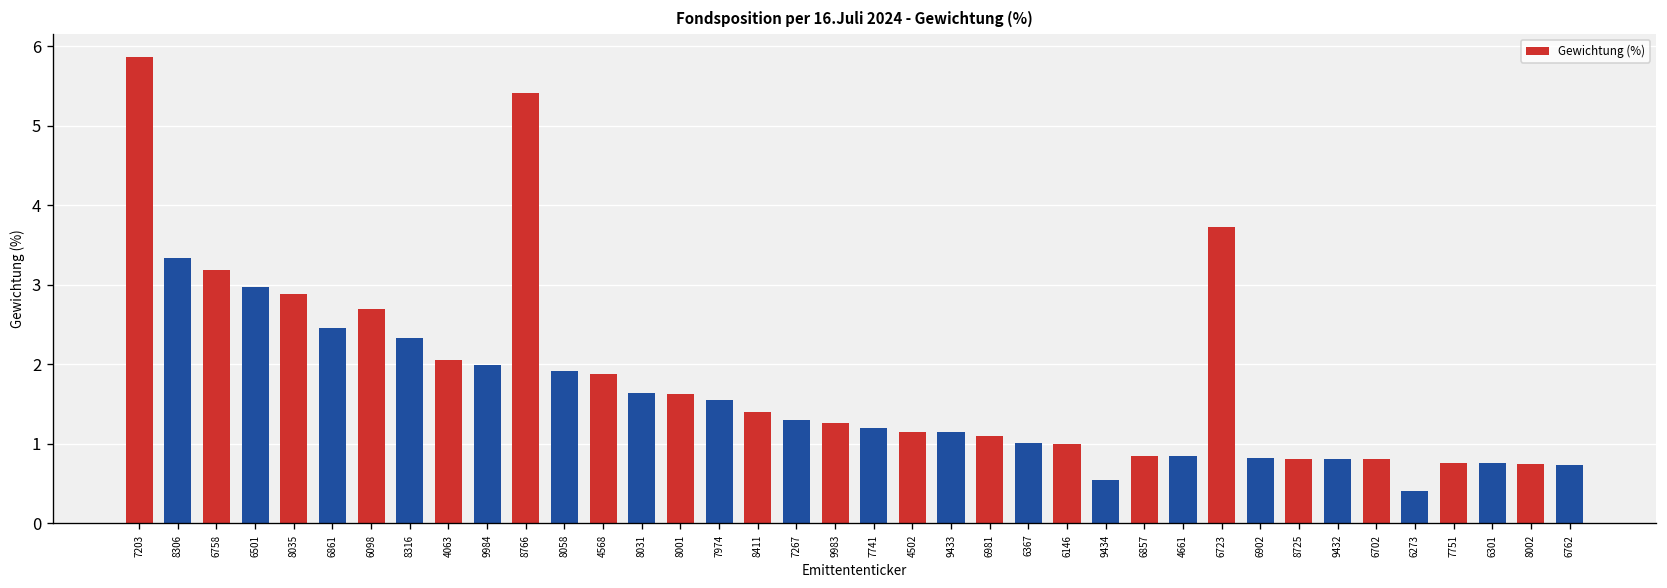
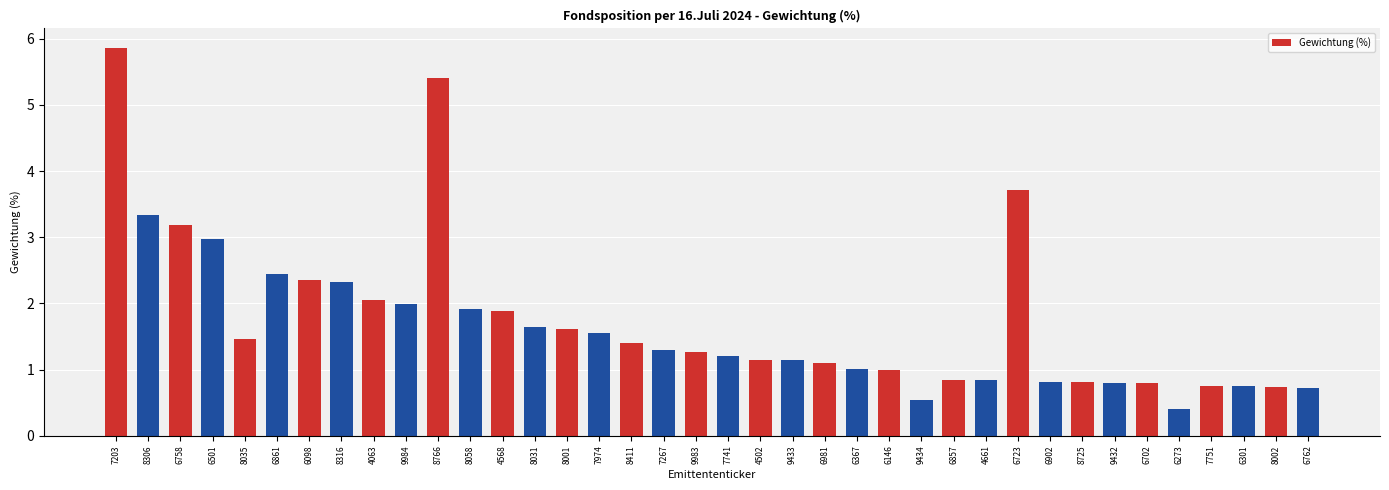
  {
    "7203": 5.9,
    "8306": 3.3,
    "6758": 3.2,
    "6501": 3.0,
-   "8035": 2.9,
+   "8035": 1.5,
    "6861": 2.5,
-   "6098": 2.7,
+   "6098": 2.4,
    "8316": 2.3,
    "4063": 2.1,
    "9984": 2.0,
    "8766": 5.4,
    "8058": 1.9,
    "4568": 1.9,
    "8031": 1.6,
    "8001": 1.6,
    "7974": 1.6,
    "8411": 1.4,
    "7267": 1.3,
    "9983": 1.3,
    "7741": 1.2,
    "4502": 1.1,
    "9433": 1.1,
    "6981": 1.1,
    "6367": 1.0,
    "6146": 1.0,
    "9434": 0.5,
    "6857": 0.8,
    "4661": 0.8,
    "6723": 3.7,
    "6902": 0.8,
    "8725": 0.8,
    "9432": 0.8,
    "6702": 0.8,
    "6273": 0.4,
    "7751": 0.8,
    "6301": 0.8,
    "8002": 0.7,
    "6762": 0.7
  }
